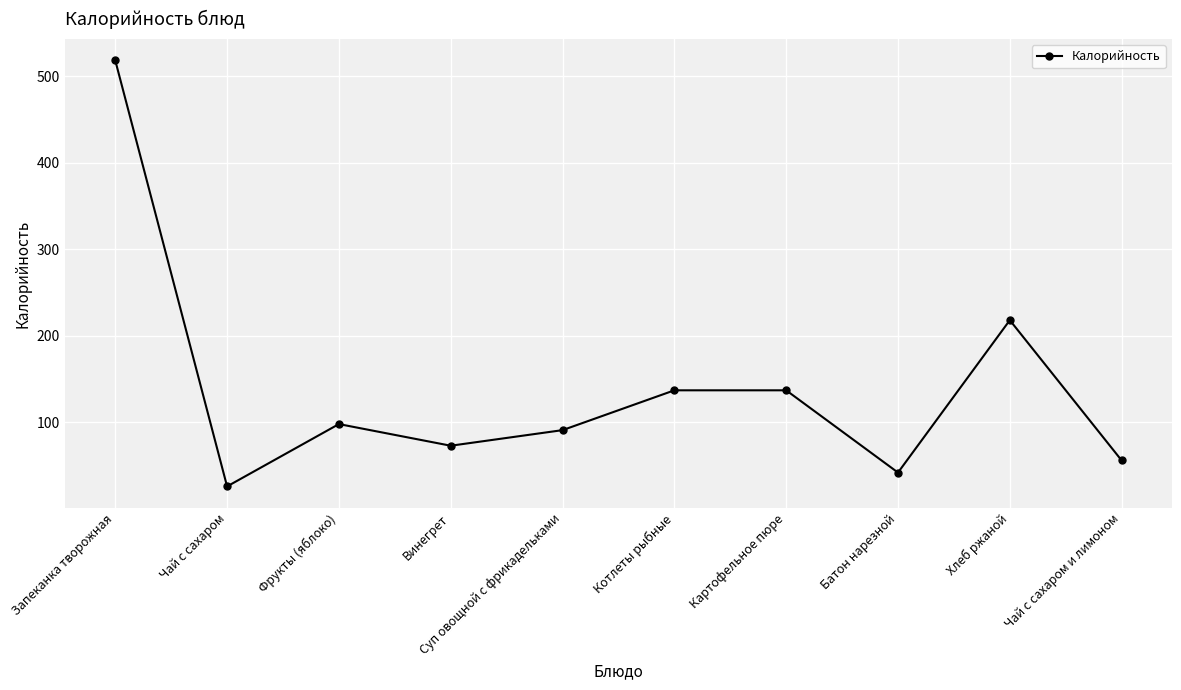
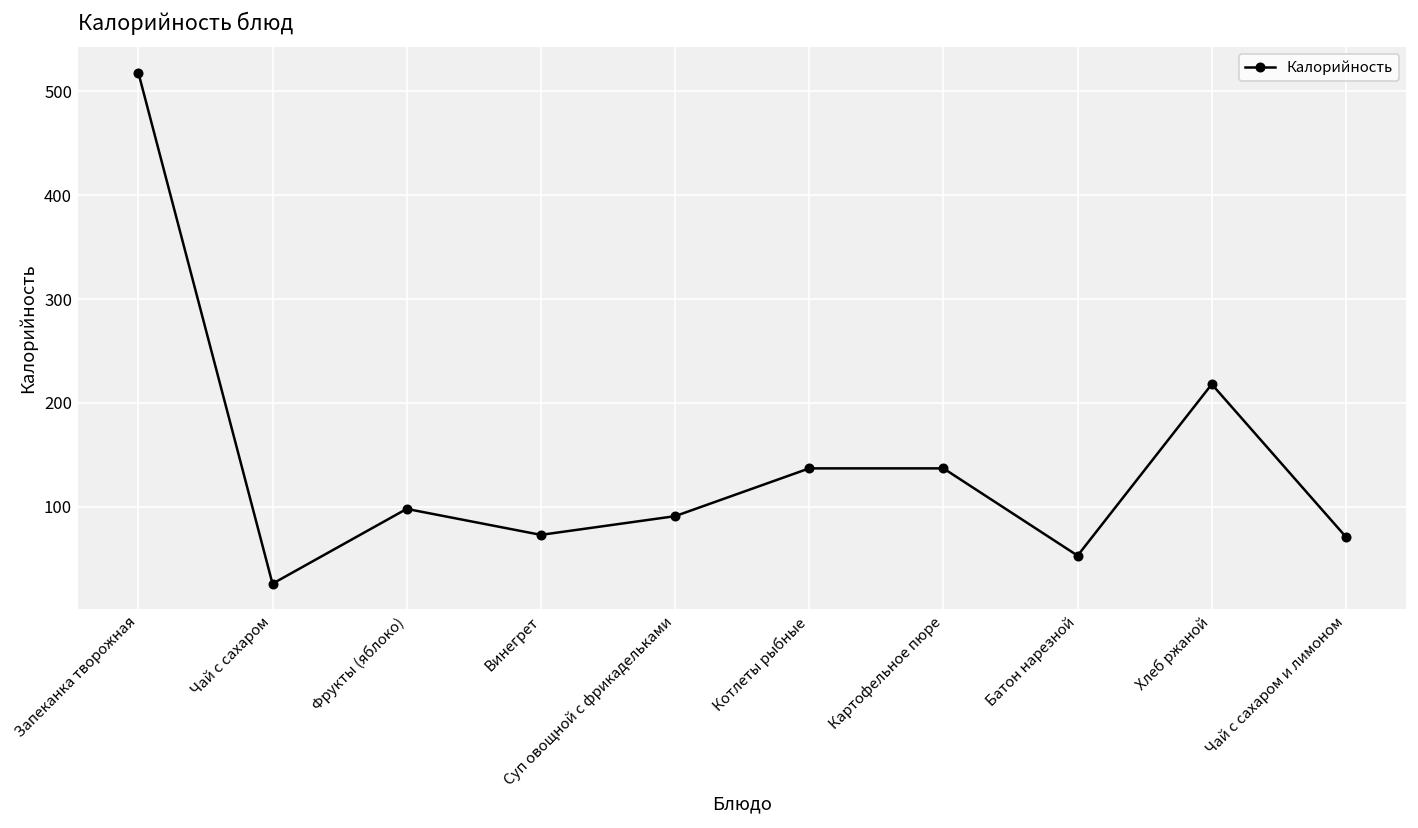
  {
    "Запеканка творожная": 520,
    "Чай с сахаром": 30,
    "Фрукты (яблоко)": 100,
    "Винегрет": 70,
    "Суп овощной с фрикадельками": 90,
    "Котлеты рыбные": 140,
    "Картофельное пюре": 140,
-   "Батон нарезной": 40,
+   "Батон нарезной": 50,
    "Хлеб ржаной": 220,
-   "Чай с сахаром и лимоном": 60
+   "Чай с сахаром и лимоном": 70
  }
